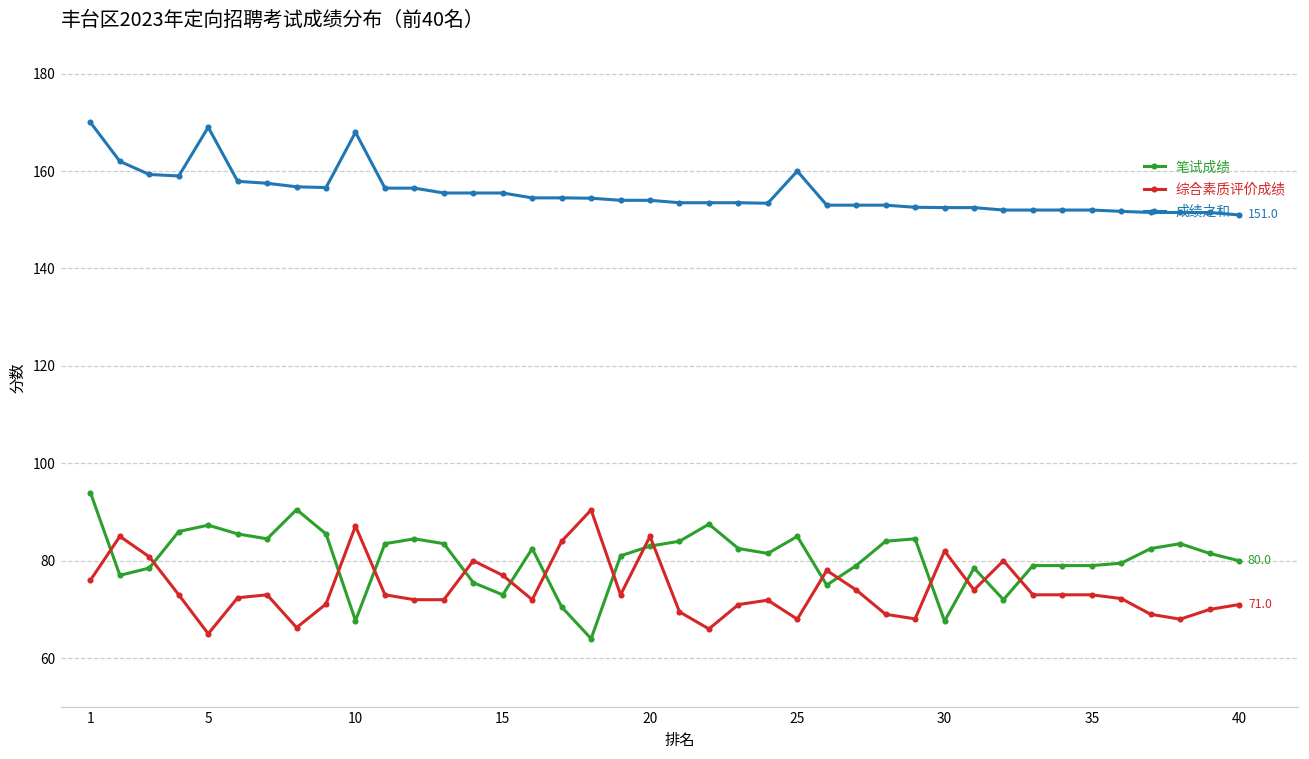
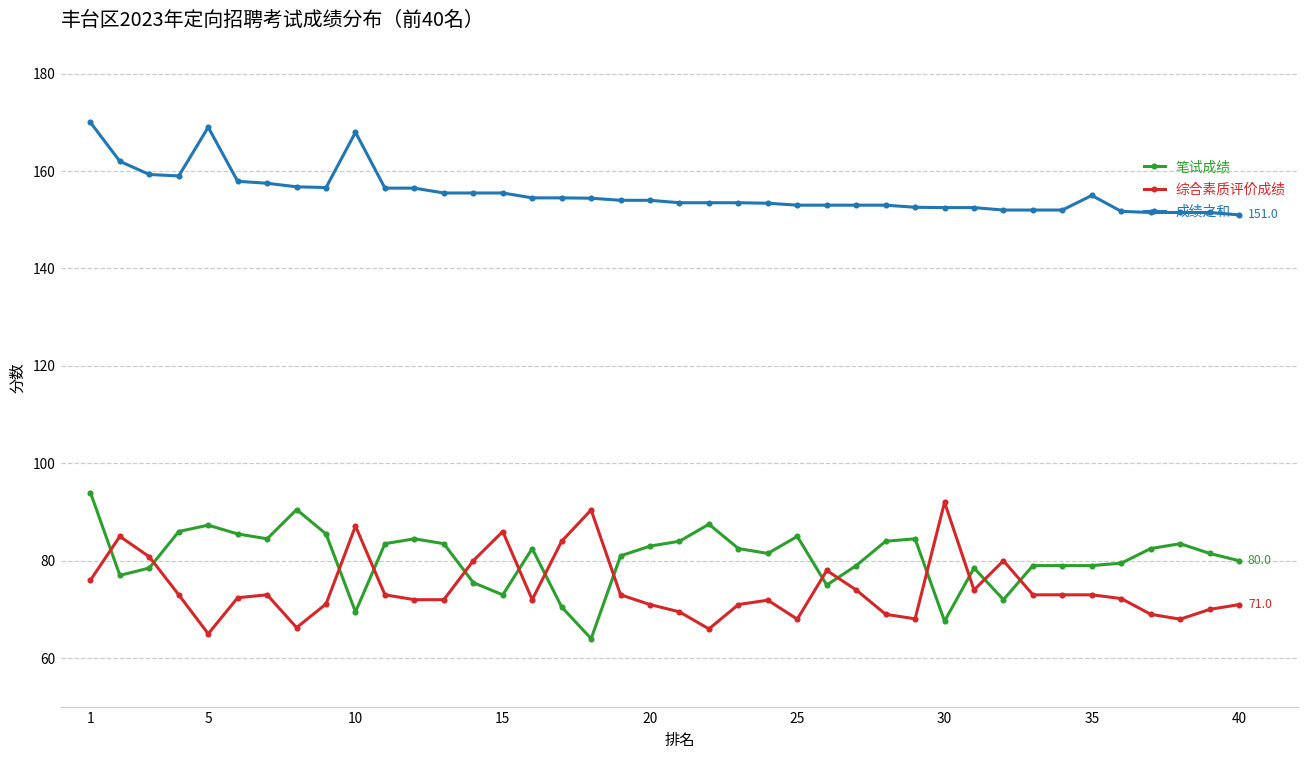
  {
    "笔试成绩": {
      "1": 94,
      "5": 87,
-     "10": 68,
+     "10": 70,
      "15": 73,
      "20": 83,
      "25": 85,
      "30": 68,
      "35": 79
    },
    "综合素质评价成绩": {
      "1": 76,
      "5": 65,
      "10": 87,
-     "15": 77,
-     "20": 85,
+     "15": 86,
+     "20": 71,
      "25": 68,
-     "30": 82,
+     "30": 92,
      "35": 73
    },
    "成绩之和": {
      "1": 170,
      "5": 169,
      "10": 168,
      "15": 156,
      "20": 154,
-     "25": 160,
+     "25": 153,
      "30": 153,
-     "35": 152
+     "35": 155
    }
  }
